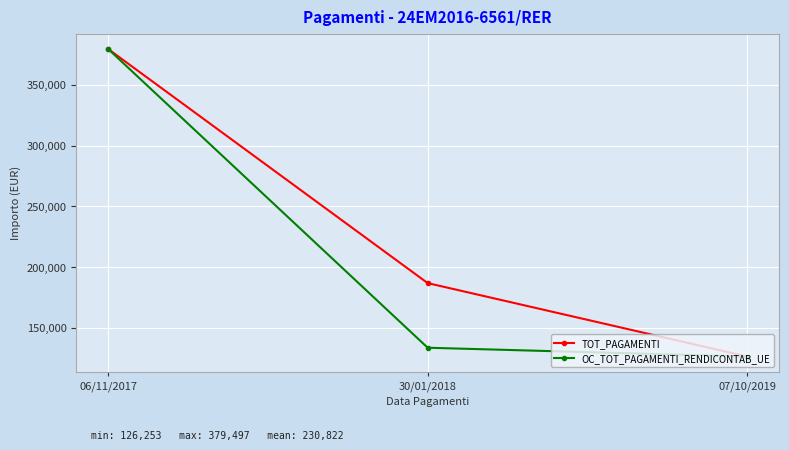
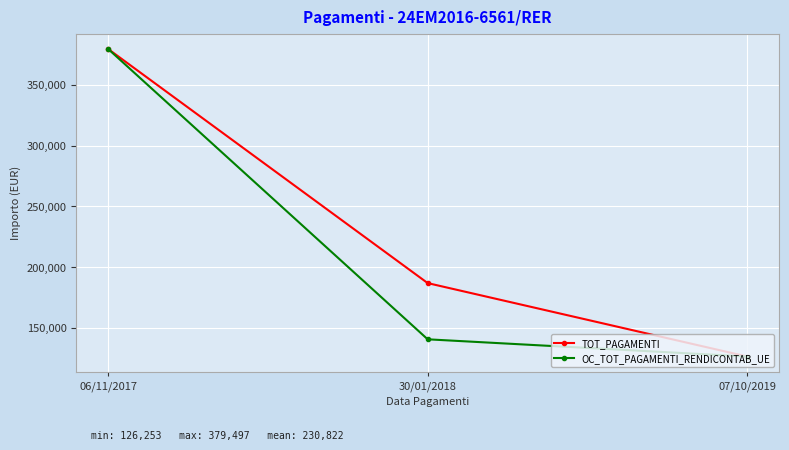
  {
    "TOT_PAGAMENTI": {
      "30/01/2018": "187,000"
    },
    "OC_TOT_PAGAMENTI_RENDICONTAB_UE": {
-     "30/01/2018": "134,000"
+     "30/01/2018": "140,000"
    }
  }
